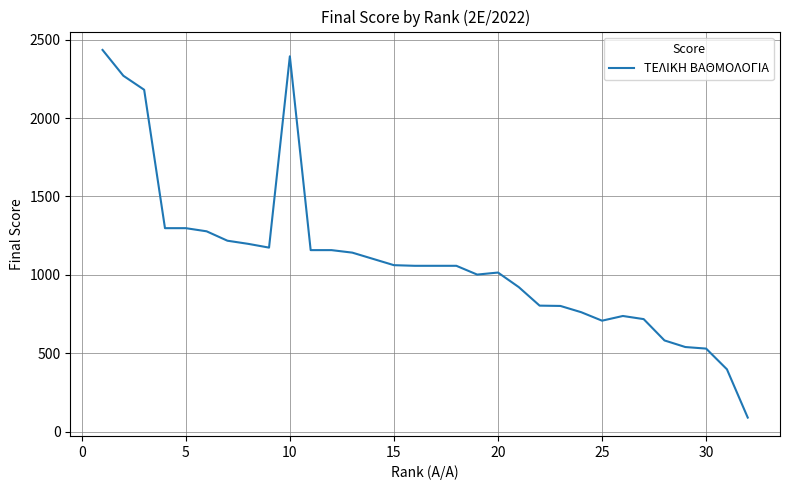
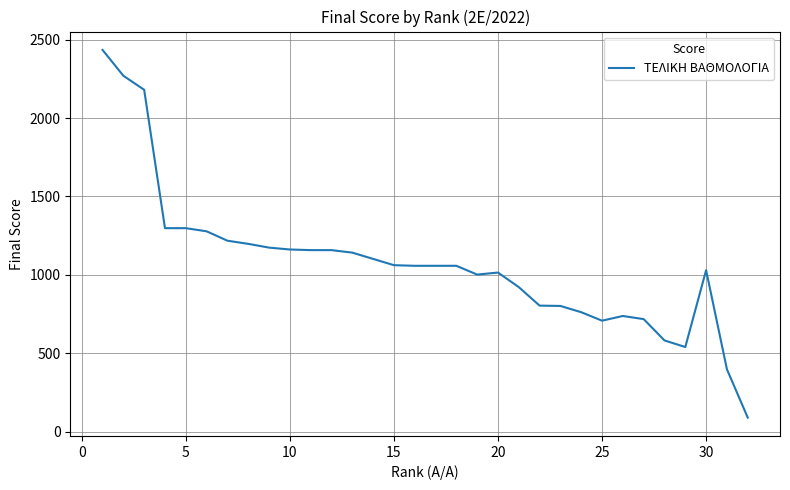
  {
    "5": 1300,
-   "10": 2390,
+   "10": 1160,
    "15": 1060,
    "20": 1020,
    "25": 710,
-   "30": 530
+   "30": 1030
  }
